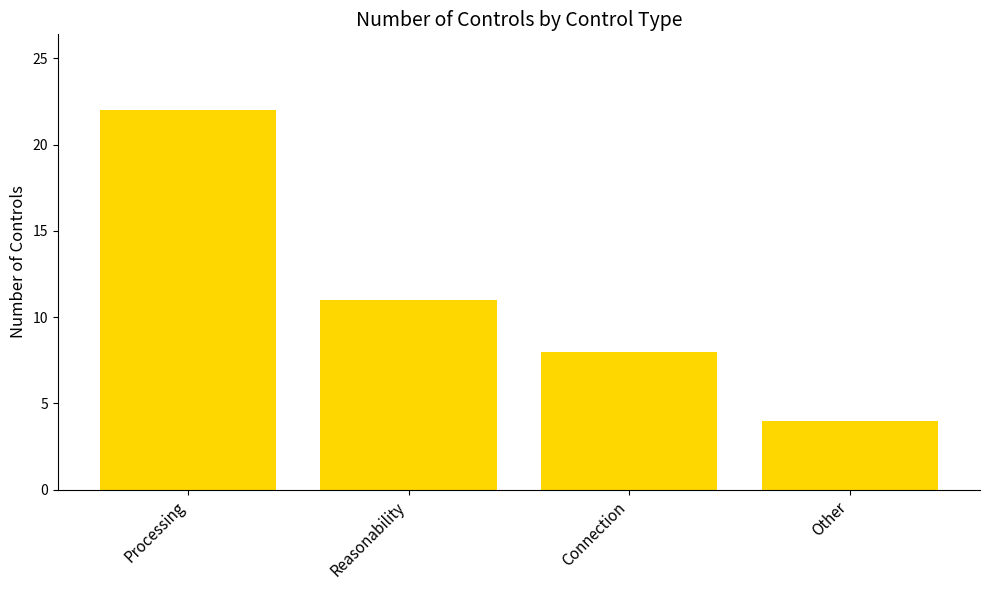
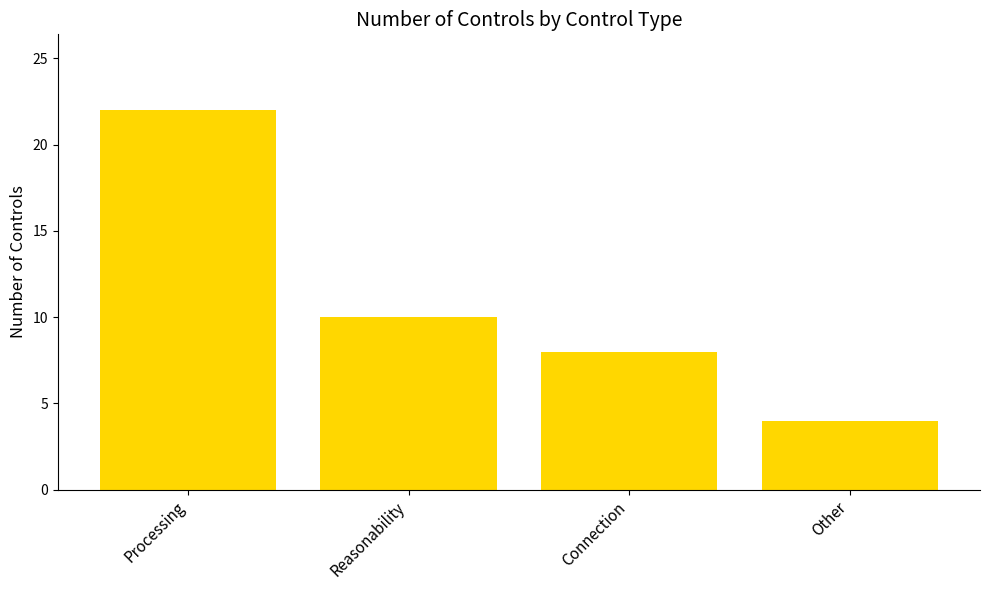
  {
    "Processing": 22,
-   "Reasonability": 11,
+   "Reasonability": 10,
    "Connection": 8,
    "Other": 4
  }
